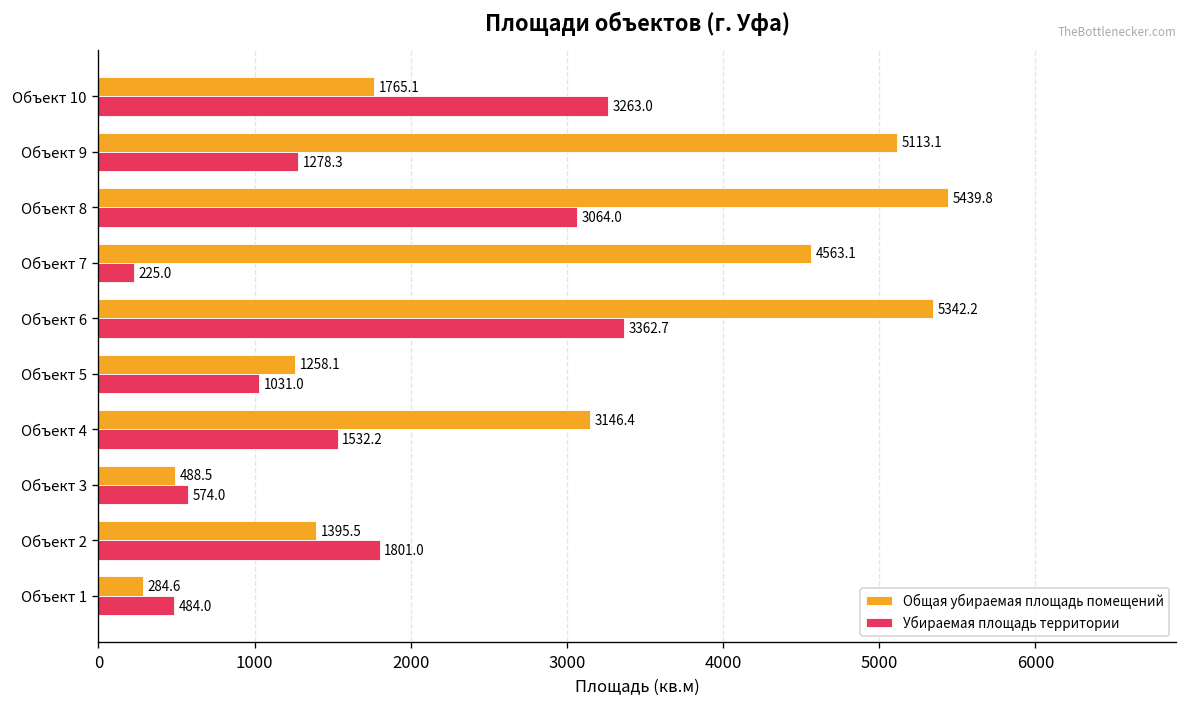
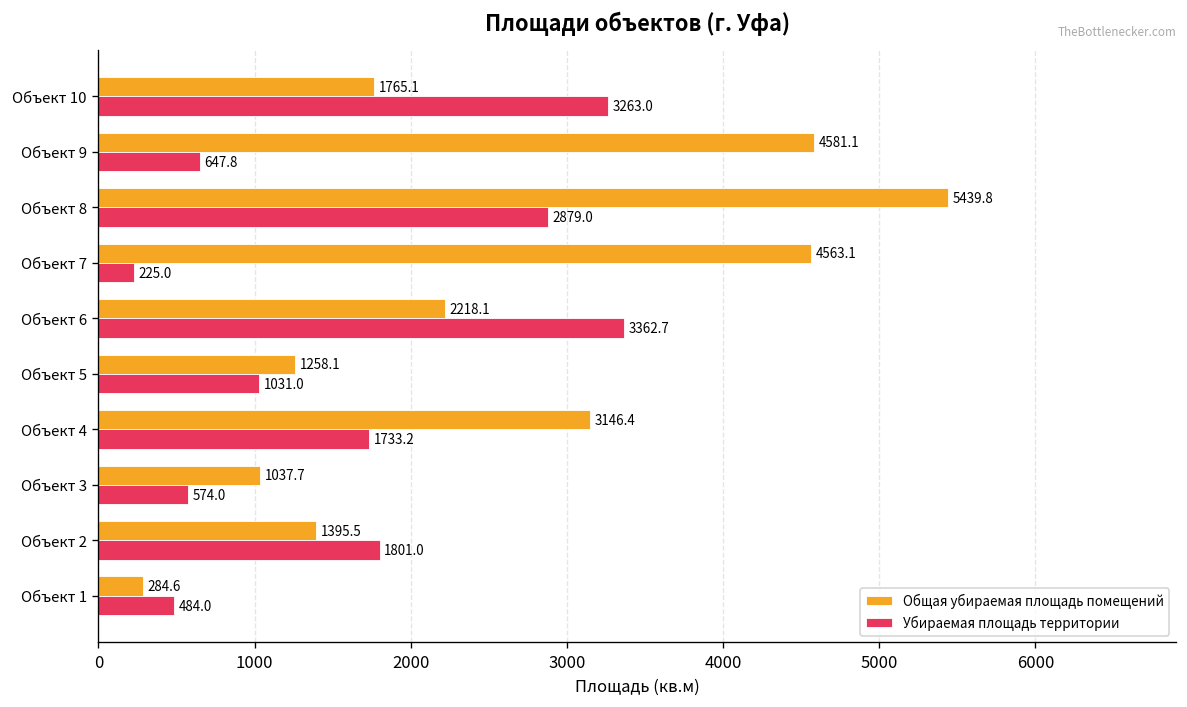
  {
    "Общая убираемая площадь помещений": {
      "Объект 10": 1765.1,
-     "Объект 9": 5113.1,
+     "Объект 9": 4581.1,
      "Объект 8": 5439.8,
      "Объект 7": 4563.1,
-     "Объект 6": 5342.2,
+     "Объект 6": 2218.1,
      "Объект 5": 1258.1,
      "Объект 4": 3146.4,
-     "Объект 3": 488.5,
+     "Объект 3": 1037.7,
      "Объект 2": 1395.5,
      "Объект 1": 284.6
    },
    "Убираемая площадь территории": {
      "Объект 10": 3263.0,
-     "Объект 9": 1278.3,
-     "Объект 8": 3064.0,
+     "Объект 9": 647.8,
+     "Объект 8": 2879.0,
      "Объект 7": 225.0,
      "Объект 6": 3362.7,
      "Объект 5": 1031.0,
-     "Объект 4": 1532.2,
+     "Объект 4": 1733.2,
      "Объект 3": 574.0,
      "Объект 2": 1801.0,
      "Объект 1": 484.0
    }
  }
